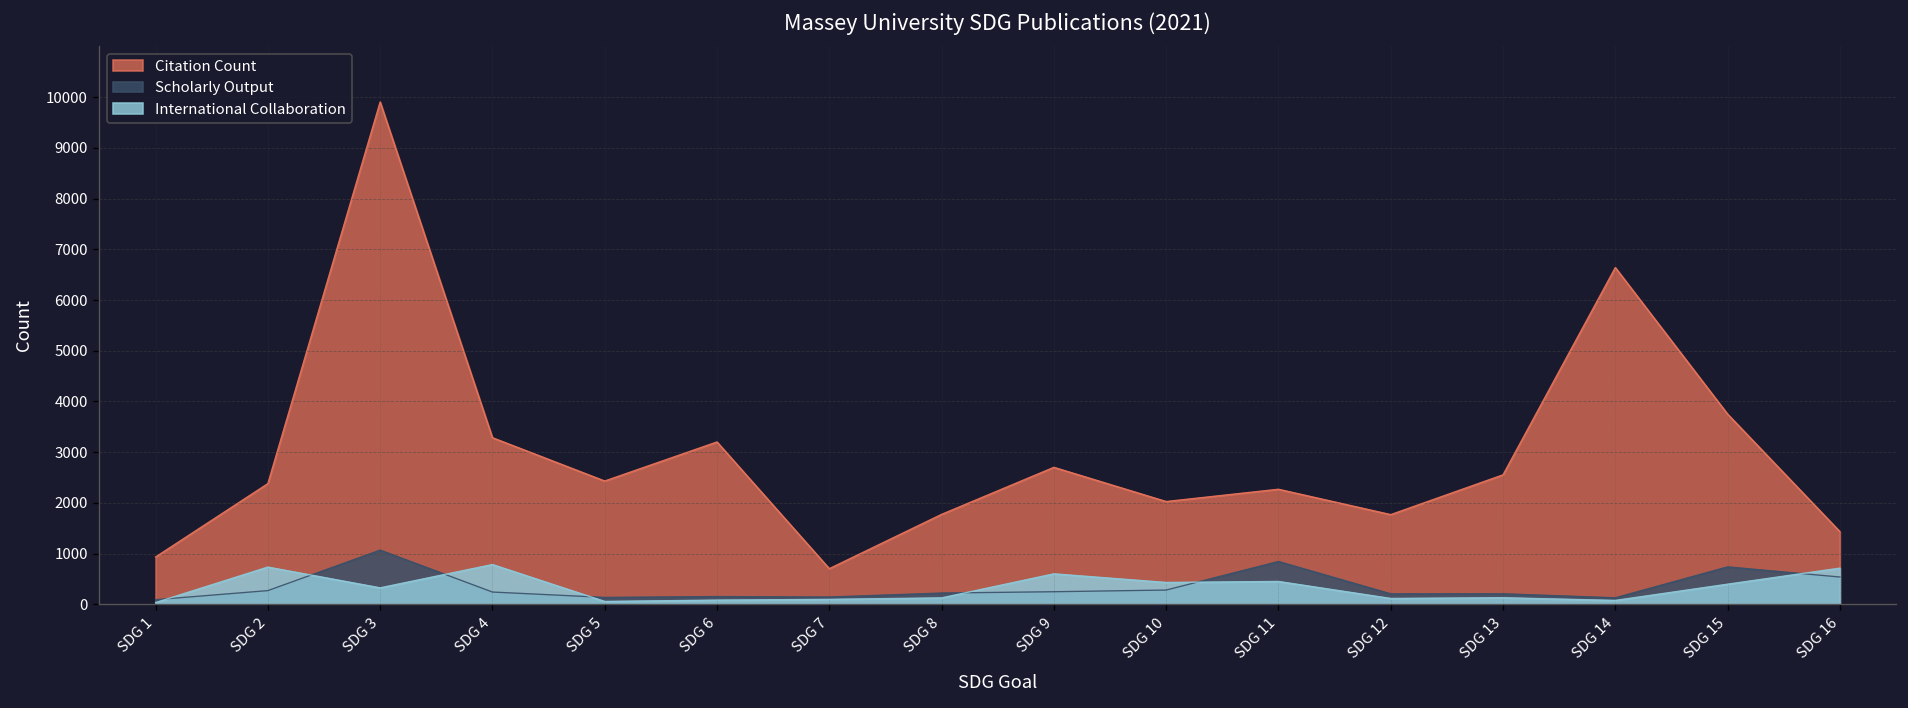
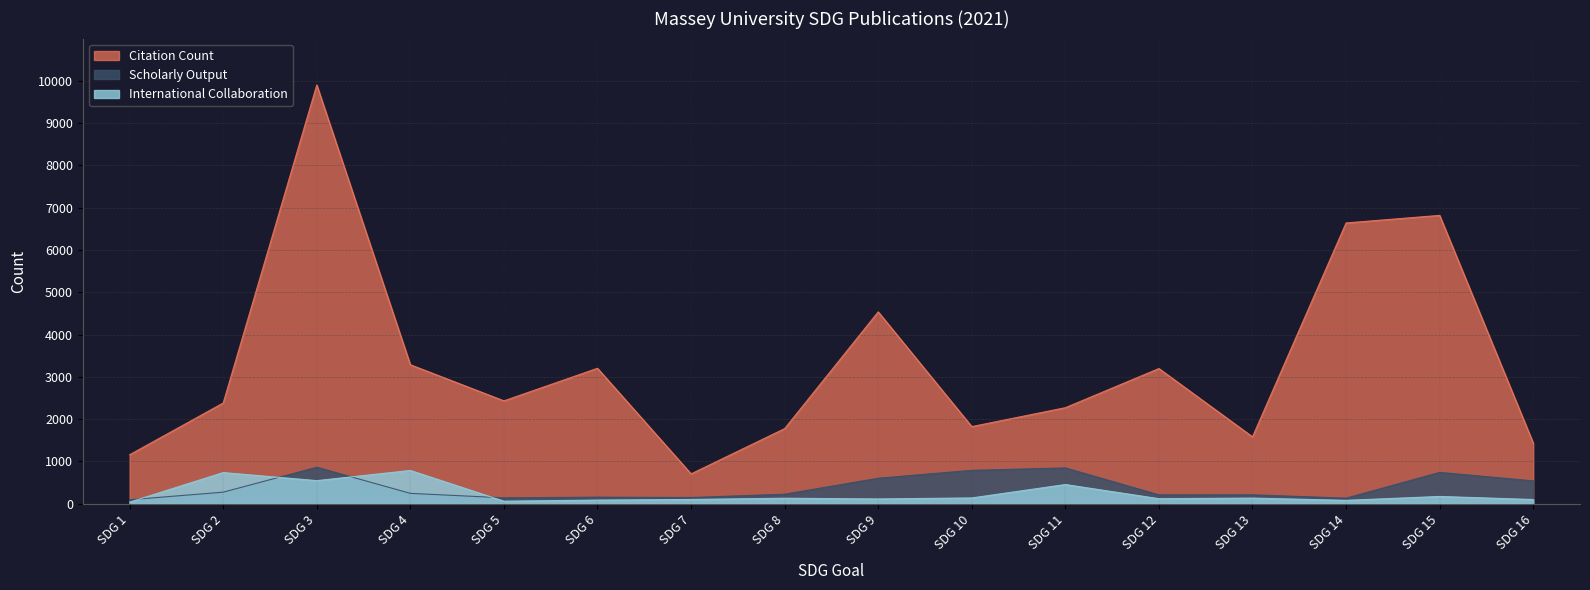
  {
    "Citation Count": {
-     "SDG 1": 900,
+     "SDG 1": 1200,
      "SDG 2": 2400,
      "SDG 3": 9900,
      "SDG 4": 3300,
      "SDG 5": 2400,
      "SDG 6": 3200,
      "SDG 7": 700,
      "SDG 8": 1800,
-     "SDG 9": 2700,
-     "SDG 10": 2000,
+     "SDG 9": 4500,
+     "SDG 10": 1800,
      "SDG 11": 2300,
-     "SDG 12": 1800,
-     "SDG 13": 2600,
+     "SDG 12": 3200,
+     "SDG 13": 1600,
      "SDG 14": 6600,
-     "SDG 15": 3800,
+     "SDG 15": 6800,
      "SDG 16": 1400
    },
    "Scholarly Output": {
      "SDG 2": 300,
-     "SDG 3": 1100,
+     "SDG 3": 900,
      "SDG 4": 200,
      "SDG 5": 100,
      "SDG 6": 200,
      "SDG 8": 200,
-     "SDG 9": 300,
-     "SDG 10": 300,
+     "SDG 9": 600,
+     "SDG 10": 800,
      "SDG 11": 800,
      "SDG 12": 200,
      "SDG 13": 200,
      "SDG 15": 700,
      "SDG 16": 500
    },
    "International Collaboration": {
      "SDG 2": 700,
-     "SDG 3": 300,
+     "SDG 3": 500,
      "SDG 4": 800,
      "SDG 5": 100,
      "SDG 6": 100,
      "SDG 8": 100,
-     "SDG 9": 600,
-     "SDG 10": 400,
+     "SDG 9": 100,
+     "SDG 10": 100,
      "SDG 11": 500,
      "SDG 12": 100,
      "SDG 13": 100,
-     "SDG 15": 400,
-     "SDG 16": 700
+     "SDG 15": 200,
+     "SDG 16": 100
    }
  }
